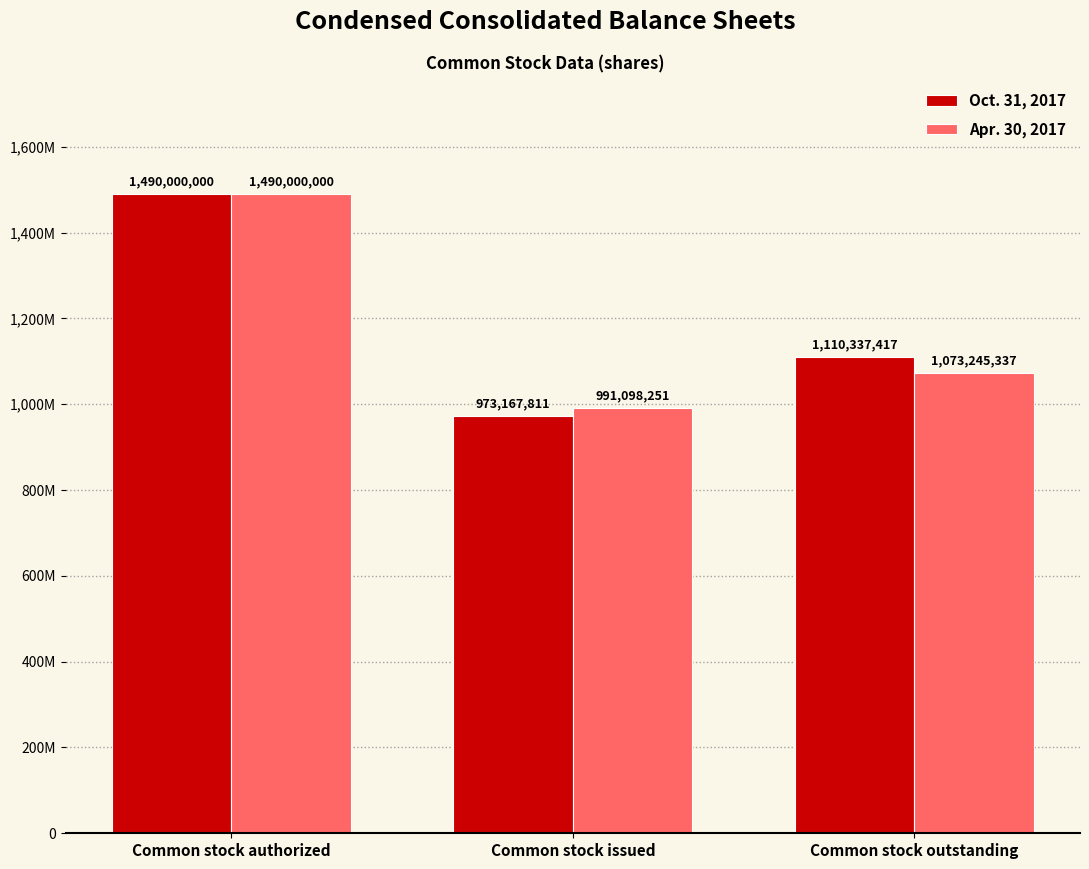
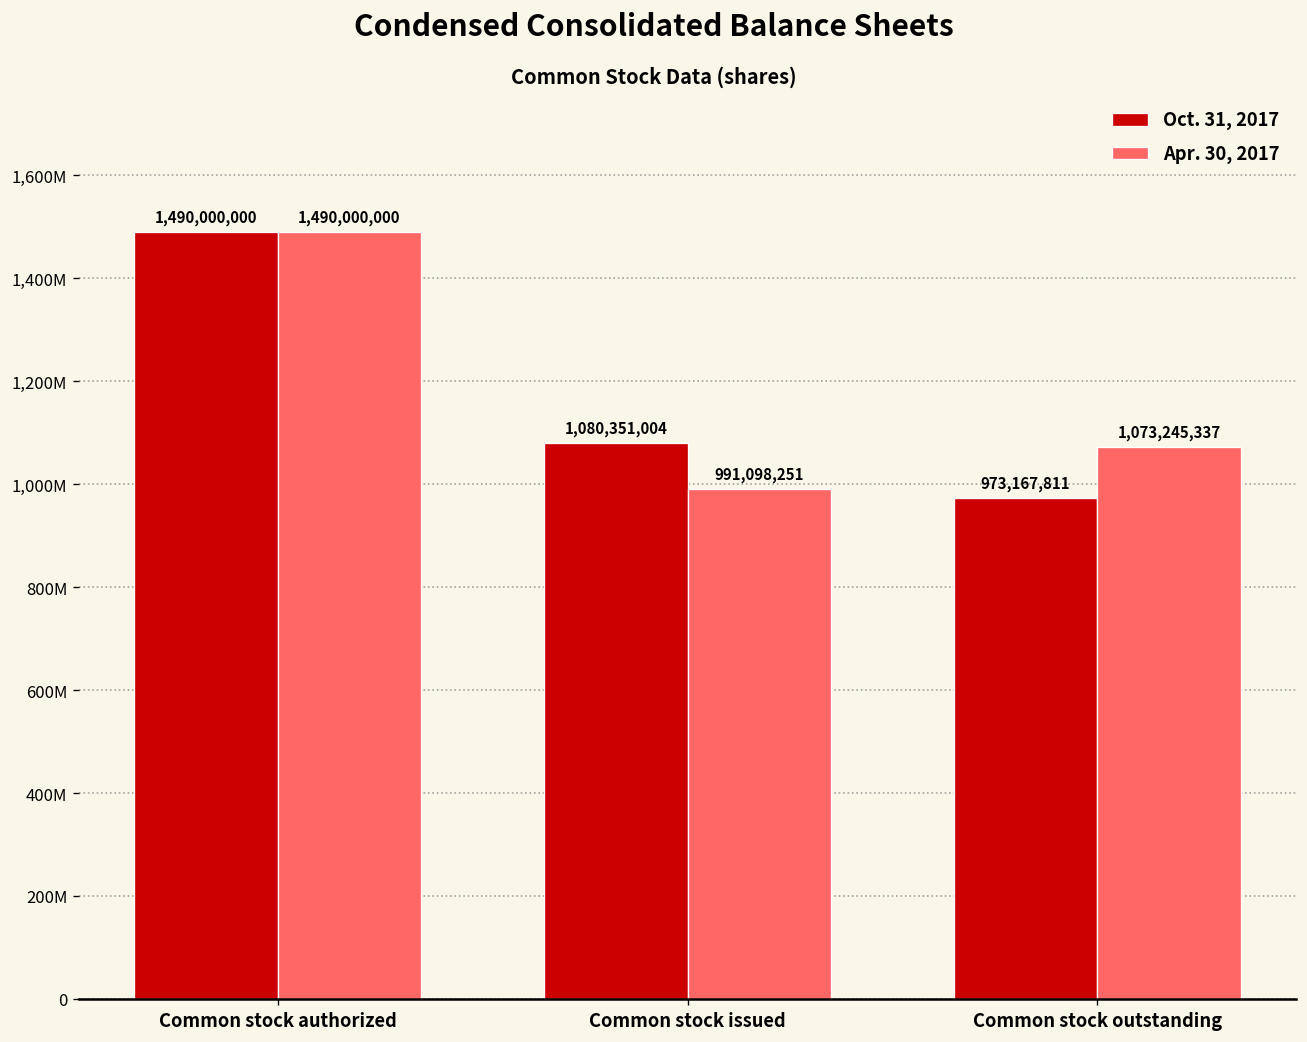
  {
    "Oct. 31, 2017": {
      "Common stock authorized": "1,490,000,000",
-     "Common stock issued": "973,167,811",
-     "Common stock outstanding": "1,110,337,417"
+     "Common stock issued": "1,080,351,004",
+     "Common stock outstanding": "973,167,811"
    },
    "Apr. 30, 2017": {
      "Common stock authorized": "1,490,000,000",
      "Common stock issued": "991,098,251",
      "Common stock outstanding": "1,073,245,337"
    }
  }
